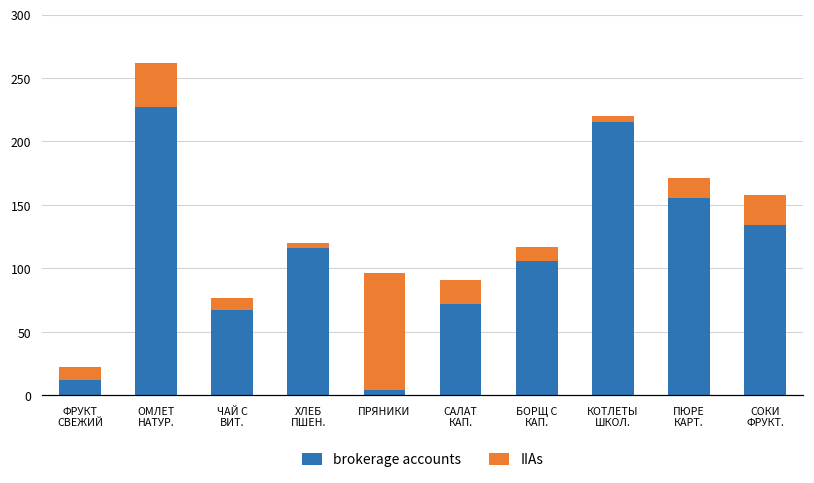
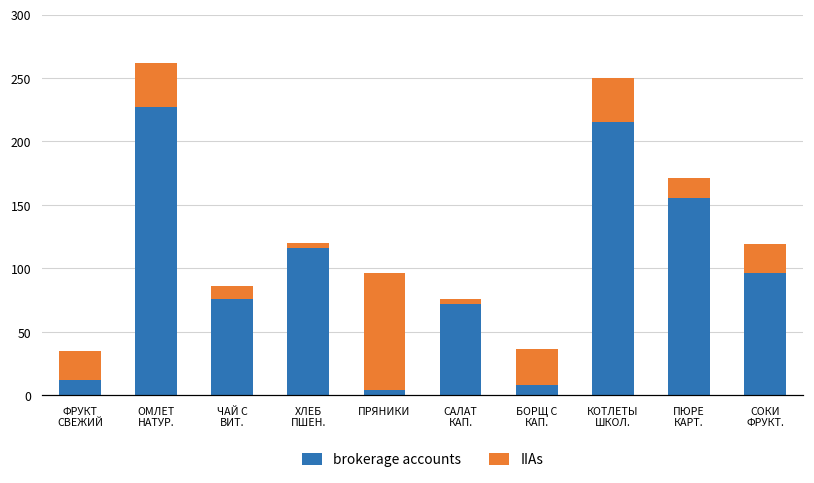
  {
    "brokerage accounts": {
      "ФРУКТ СВЕЖИЙ": 12,
      "ОМЛЕТ НАТУР.": 227,
-     "ЧАЙ С ВИТ.": 67,
+     "ЧАЙ С ВИТ.": 76,
      "ХЛЕБ ПШЕН.": 116,
      "ПРЯНИКИ": 4,
      "САЛАТ КАП.": 72,
-     "БОРЩ С КАП.": 106,
+     "БОРЩ С КАП.": 8,
      "КОТЛЕТЫ ШКОЛ.": 215,
      "ПЮРЕ КАРТ.": 155,
-     "СОКИ ФРУКТ.": 134
+     "СОКИ ФРУКТ.": 96
    },
    "IIAs": {
-     "ФРУКТ СВЕЖИЙ": 10,
+     "ФРУКТ СВЕЖИЙ": 23,
      "ОМЛЕТ НАТУР.": 35,
      "ЧАЙ С ВИТ.": 10,
      "ХЛЕБ ПШЕН.": 4,
      "ПРЯНИКИ": 92,
-     "САЛАТ КАП.": 19,
-     "БОРЩ С КАП.": 11,
-     "КОТЛЕТЫ ШКОЛ.": 5,
+     "САЛАТ КАП.": 4,
+     "БОРЩ С КАП.": 28,
+     "КОТЛЕТЫ ШКОЛ.": 35,
      "ПЮРЕ КАРТ.": 16,
      "СОКИ ФРУКТ.": 24
    }
  }
